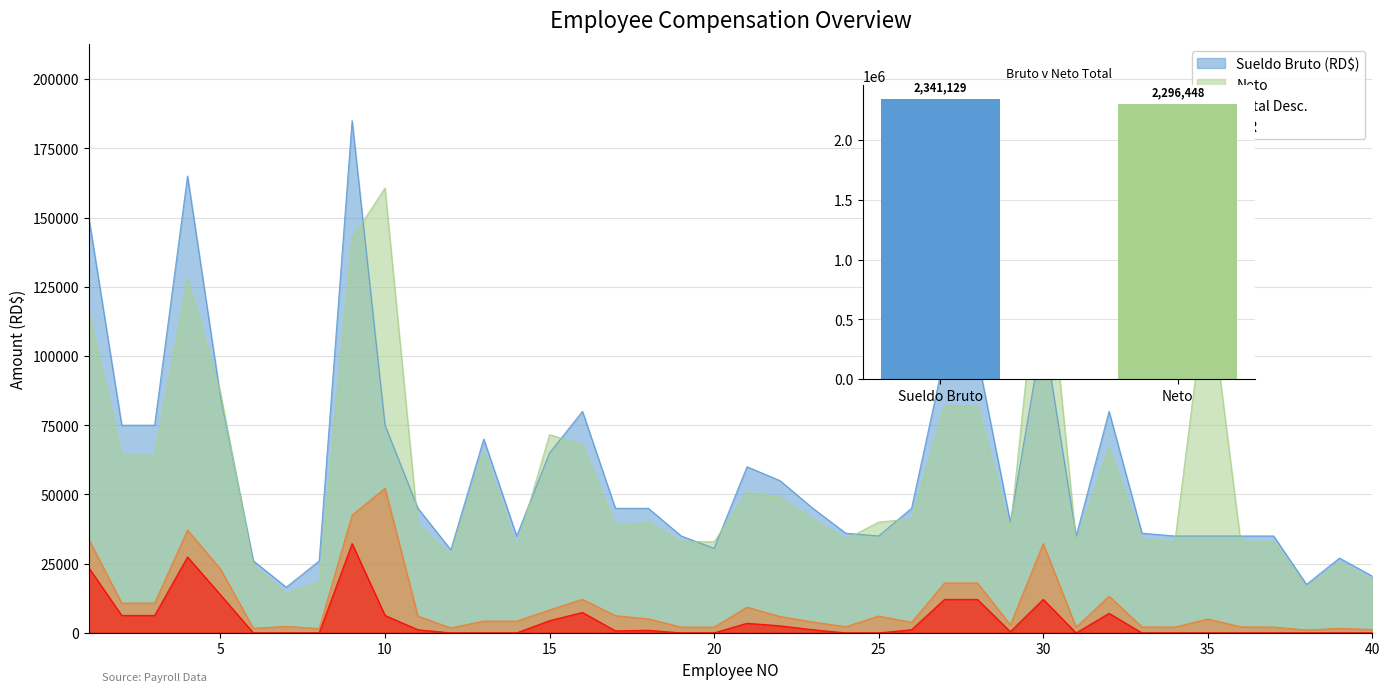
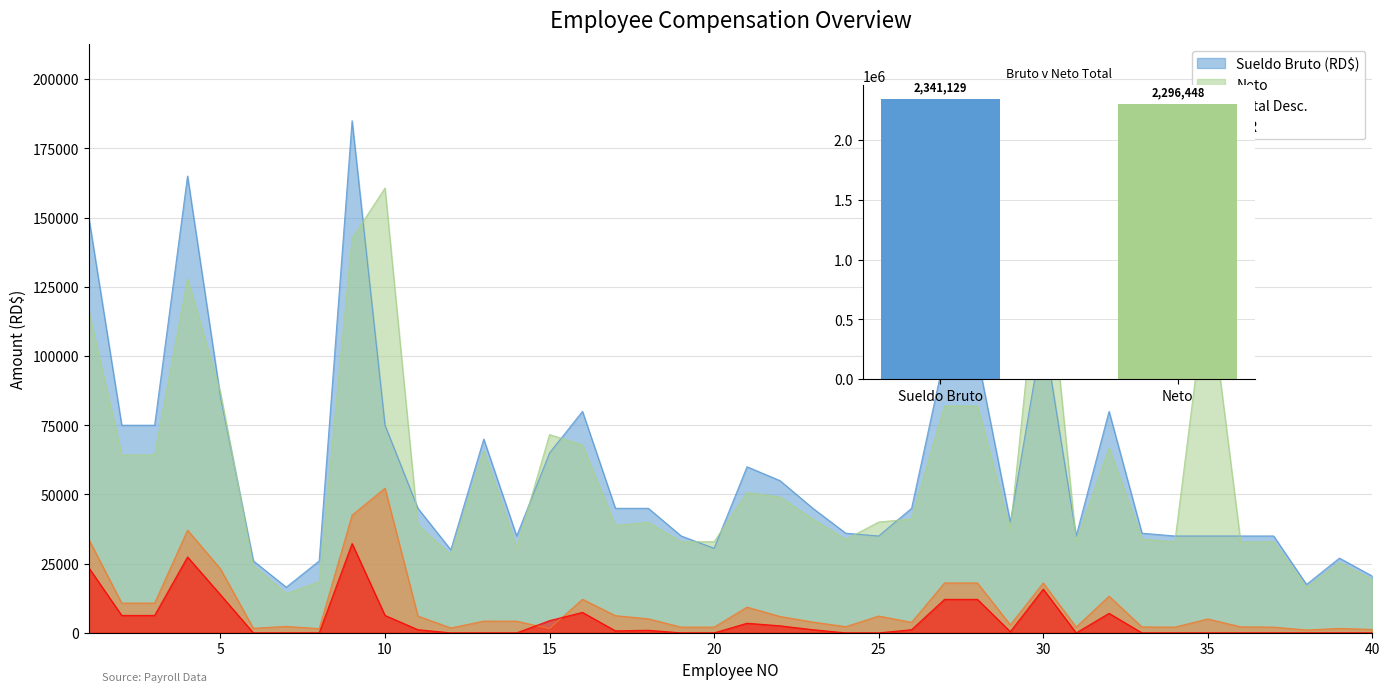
  {
    "Employee Compensation Overview": {
      "Sueldo Bruto (RD$)": {
        "5": 85000,
        "10": 75000,
        "15": 65000,
        "20": 31000,
        "25": 35000,
        "30": 110000,
        "35": 35000,
        "40": 21000
      },
      "Neto": {
        "5": 87000,
        "10": 161000,
        "15": 72000,
        "20": 33000,
        "25": 40000,
        "30": 152000,
        "35": 128000,
        "40": 19000
      },
      "Total Desc.": {
        "5": 23000,
        "10": 52000,
-       "15": 8000,
+       "15": 2000,
        "20": 2000,
        "25": 6000,
-       "30": 32000,
+       "30": 18000,
        "35": 5000,
        "40": 1000
      },
      "ISR": {
        "5": 14000,
        "10": 6000,
        "15": 4000,
        "20": 0,
        "25": 0,
-       "30": 12000,
+       "30": 16000,
        "35": 0,
        "40": 0
      }
    }
  }
